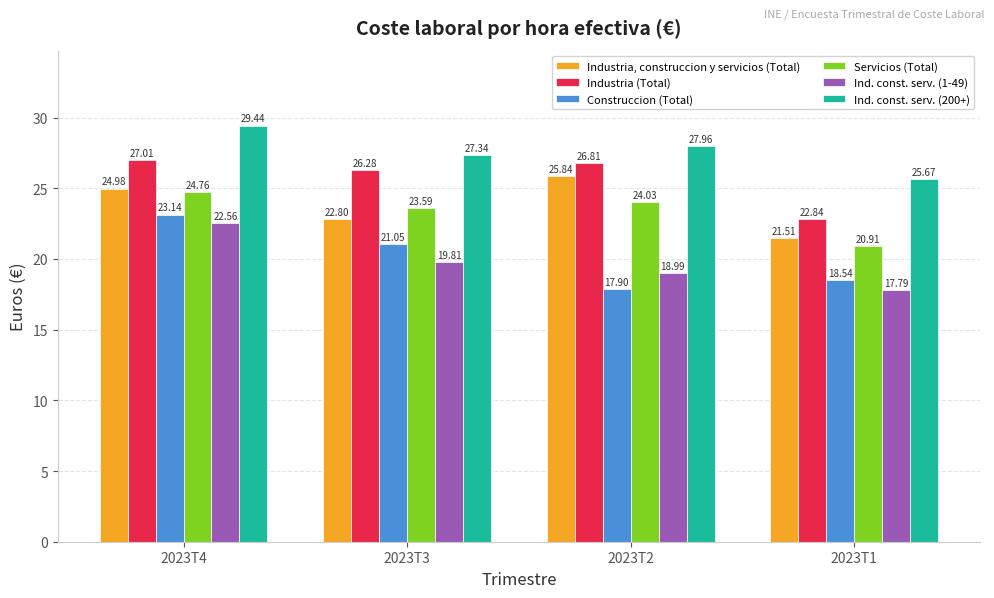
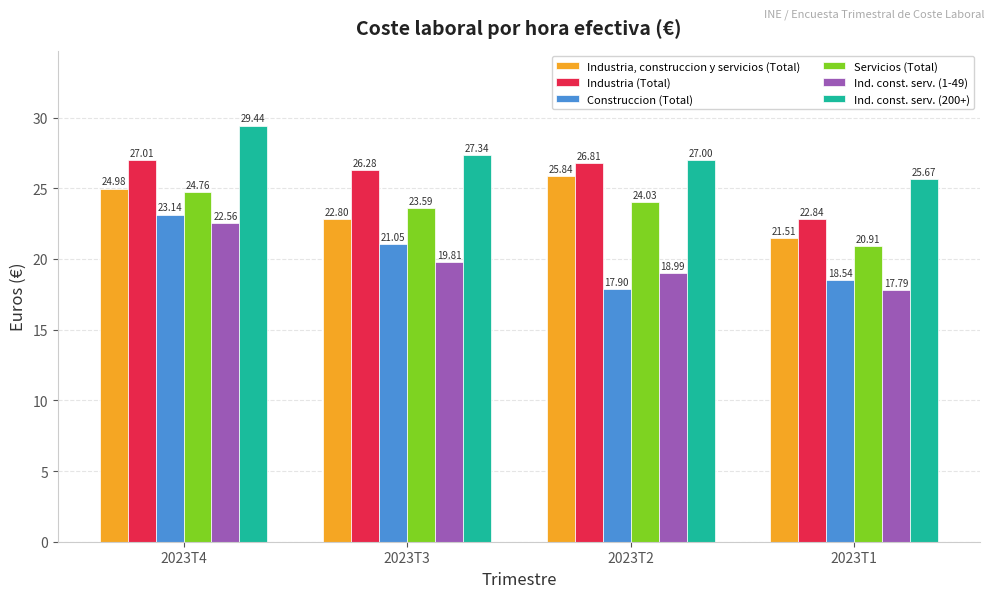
  {
    "Industria, construccion y servicios (Total)": {
      "2023T4": 24.98,
      "2023T3": 22.80,
      "2023T2": 25.84,
      "2023T1": 21.51
    },
    "Industria (Total)": {
      "2023T4": 27.01,
      "2023T3": 26.28,
      "2023T2": 26.81,
      "2023T1": 22.84
    },
    "Construccion (Total)": {
      "2023T4": 23.14,
      "2023T3": 21.05,
      "2023T2": 17.90,
      "2023T1": 18.54
    },
    "Servicios (Total)": {
      "2023T4": 24.76,
      "2023T3": 23.59,
      "2023T2": 24.03,
      "2023T1": 20.91
    },
    "Ind. const. serv. (1-49)": {
      "2023T4": 22.56,
      "2023T3": 19.81,
      "2023T2": 18.99,
      "2023T1": 17.79
    },
    "Ind. const. serv. (200+)": {
      "2023T4": 29.44,
      "2023T3": 27.34,
-     "2023T2": 27.96,
+     "2023T2": 27.00,
      "2023T1": 25.67
    }
  }
